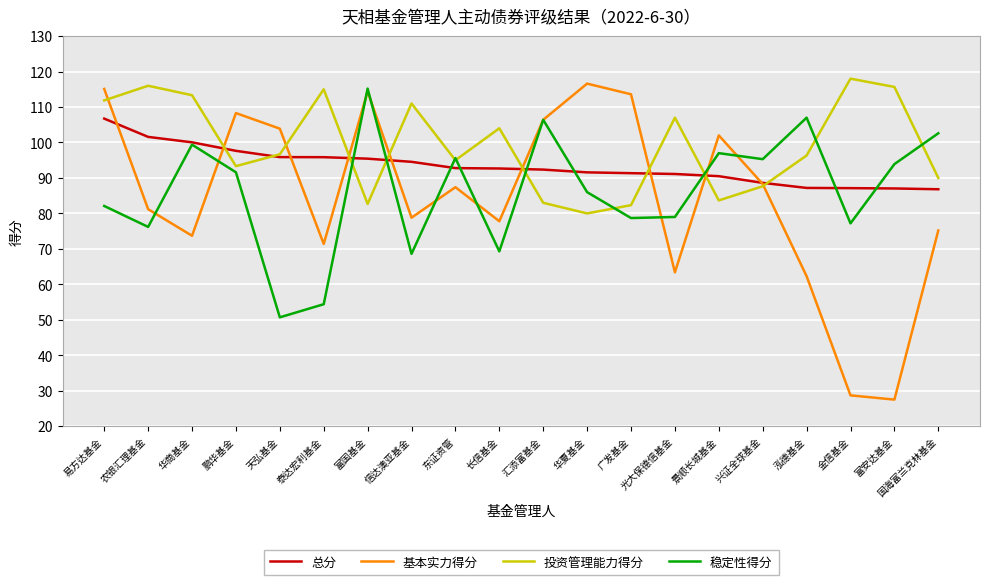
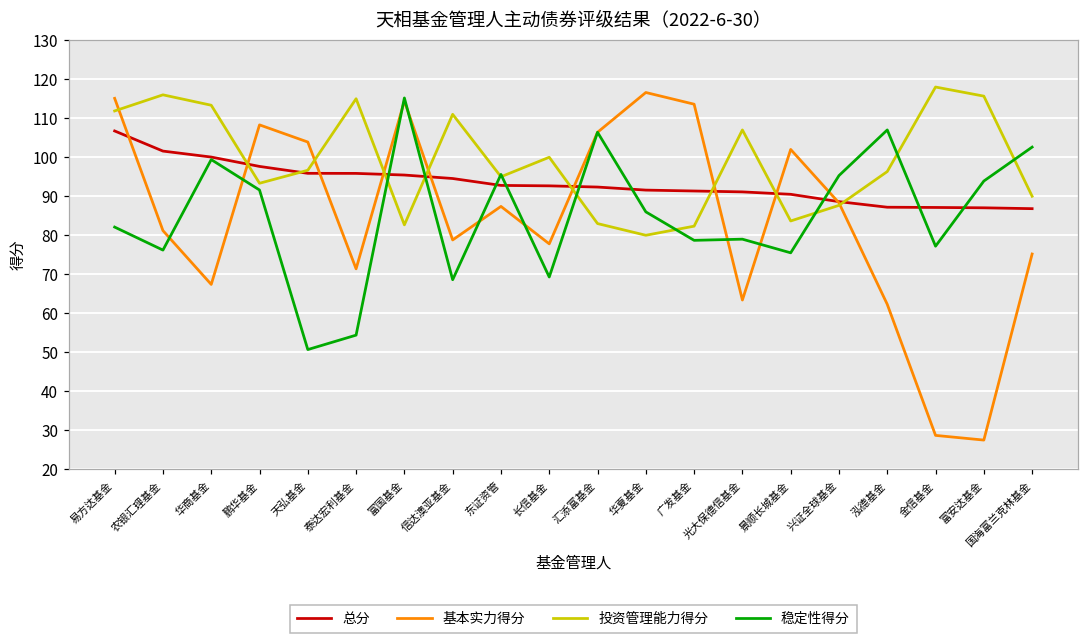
  {
    "总分": {
      "易方达基金": 107,
      "农银汇理基金": 102,
      "鹏华基金": 98,
      "天弘基金": 96,
      "泰达宏利基金": 96,
      "富国基金": 95,
      "信达澳亚基金": 95,
      "东证资管": 93,
      "长信基金": 93,
      "汇添富基金": 92,
      "华夏基金": 92,
      "广发基金": 91,
      "光大保德信基金": 91,
      "景顺长城基金": 91,
      "泓德基金": 87,
      "金信基金": 87,
      "富安达基金": 87,
      "国海富兰克林基金": 87
    },
    "基本实力得分": {
      "易方达基金": 115,
      "农银汇理基金": 81,
-     "华商基金": 74,
+     "华商基金": 67,
      "鹏华基金": 108,
      "天弘基金": 104,
      "泰达宏利基金": 71,
      "富国基金": 114,
      "信达澳亚基金": 79,
      "东证资管": 87,
      "长信基金": 78,
      "华夏基金": 117,
      "广发基金": 114,
      "光大保德信基金": 63,
      "景顺长城基金": 102,
      "泓德基金": 62,
      "金信基金": 29,
      "富安达基金": 28,
      "国海富兰克林基金": 75
    },
    "投资管理能力得分": {
      "易方达基金": 112,
      "农银汇理基金": 116,
      "华商基金": 113,
      "鹏华基金": 93,
      "天弘基金": 97,
      "泰达宏利基金": 115,
      "富国基金": 83,
      "信达澳亚基金": 111,
-     "长信基金": 104,
+     "长信基金": 100,
      "汇添富基金": 83,
      "华夏基金": 80,
      "广发基金": 82,
      "光大保德信基金": 107,
      "景顺长城基金": 84,
      "泓德基金": 96,
      "金信基金": 118,
      "富安达基金": 116,
      "国海富兰克林基金": 90
    },
    "稳定性得分": {
      "易方达基金": 82,
      "农银汇理基金": 76,
      "鹏华基金": 92,
      "天弘基金": 51,
      "泰达宏利基金": 54,
      "富国基金": 115,
      "信达澳亚基金": 69,
      "长信基金": 69,
      "华夏基金": 86,
      "广发基金": 79,
      "光大保德信基金": 79,
-     "景顺长城基金": 97,
+     "景顺长城基金": 76,
      "兴证全球基金": 95,
      "泓德基金": 107,
      "金信基金": 77,
      "富安达基金": 94,
      "国海富兰克林基金": 103
    }
  }
